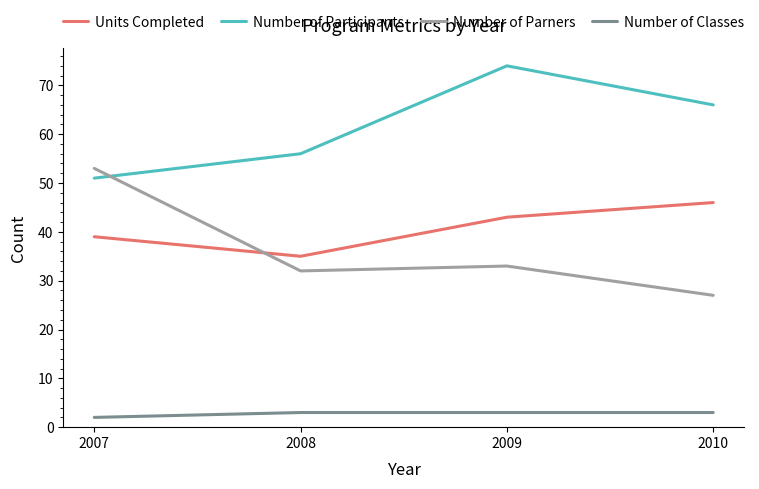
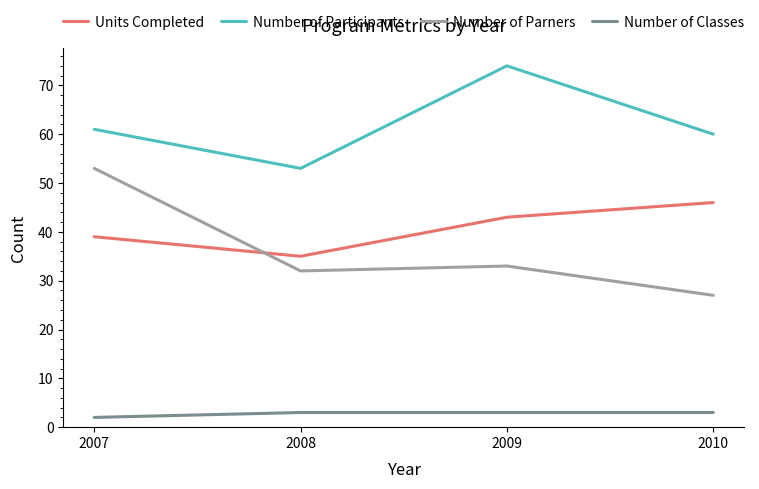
  {
    "Units Completed": {
      "2007": 39,
      "2008": 35,
      "2009": 43,
      "2010": 46
    },
    "Number of Participants": {
-     "2007": 51,
-     "2008": 56,
+     "2007": 61,
+     "2008": 53,
      "2009": 74,
-     "2010": 66
+     "2010": 60
    }
  }
